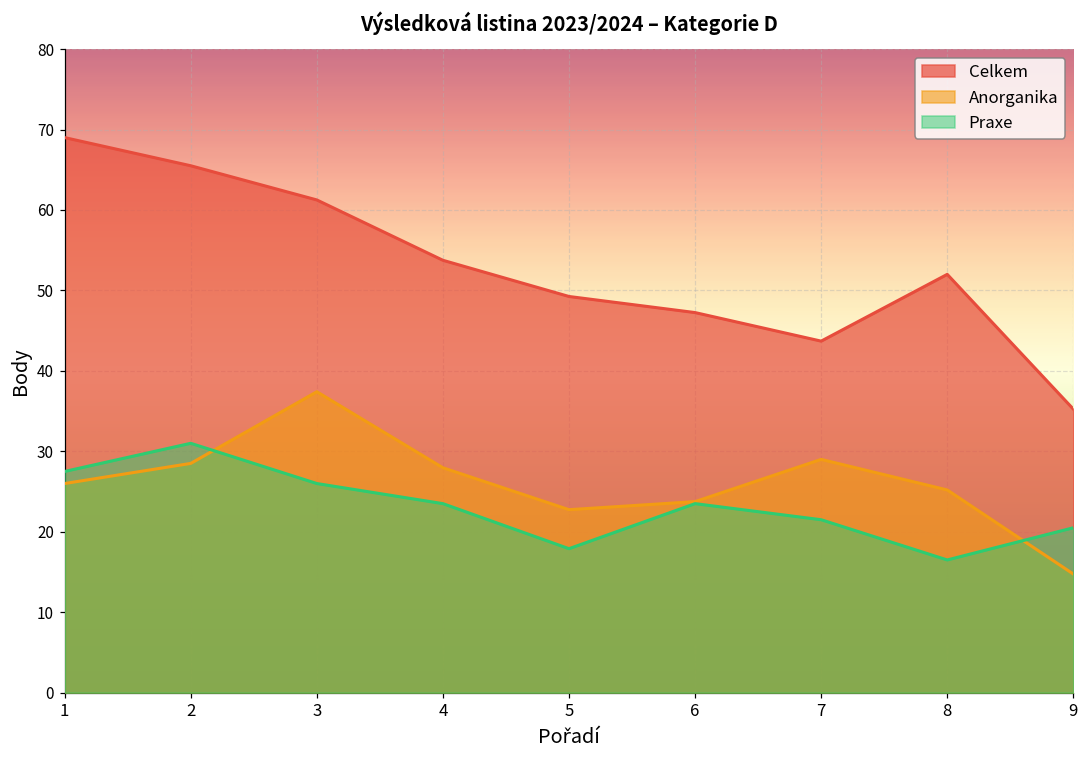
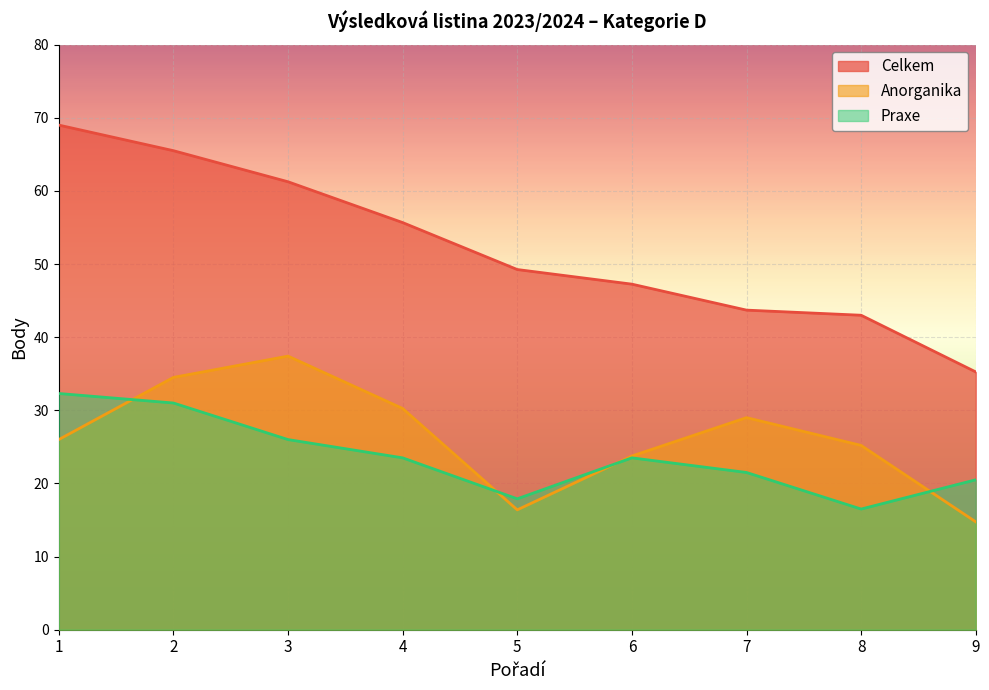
  {
    "Celkem": {
      "1": 69,
      "2": 66,
      "3": 61,
-     "4": 54,
+     "4": 56,
      "5": 49,
      "6": 47,
      "7": 44,
-     "8": 52,
+     "8": 43,
      "9": 35
    },
    "Anorganika": {
      "1": 26,
-     "2": 29,
+     "2": 35,
      "3": 37,
-     "4": 28,
-     "5": 23,
+     "4": 30,
+     "5": 16,
      "7": 29,
      "8": 25,
      "9": 15
    },
    "Praxe": {
-     "1": 28,
+     "1": 32,
      "2": 31,
      "3": 26,
      "4": 24,
      "5": 18,
      "7": 22,
      "8": 17,
      "9": 21
    }
  }
